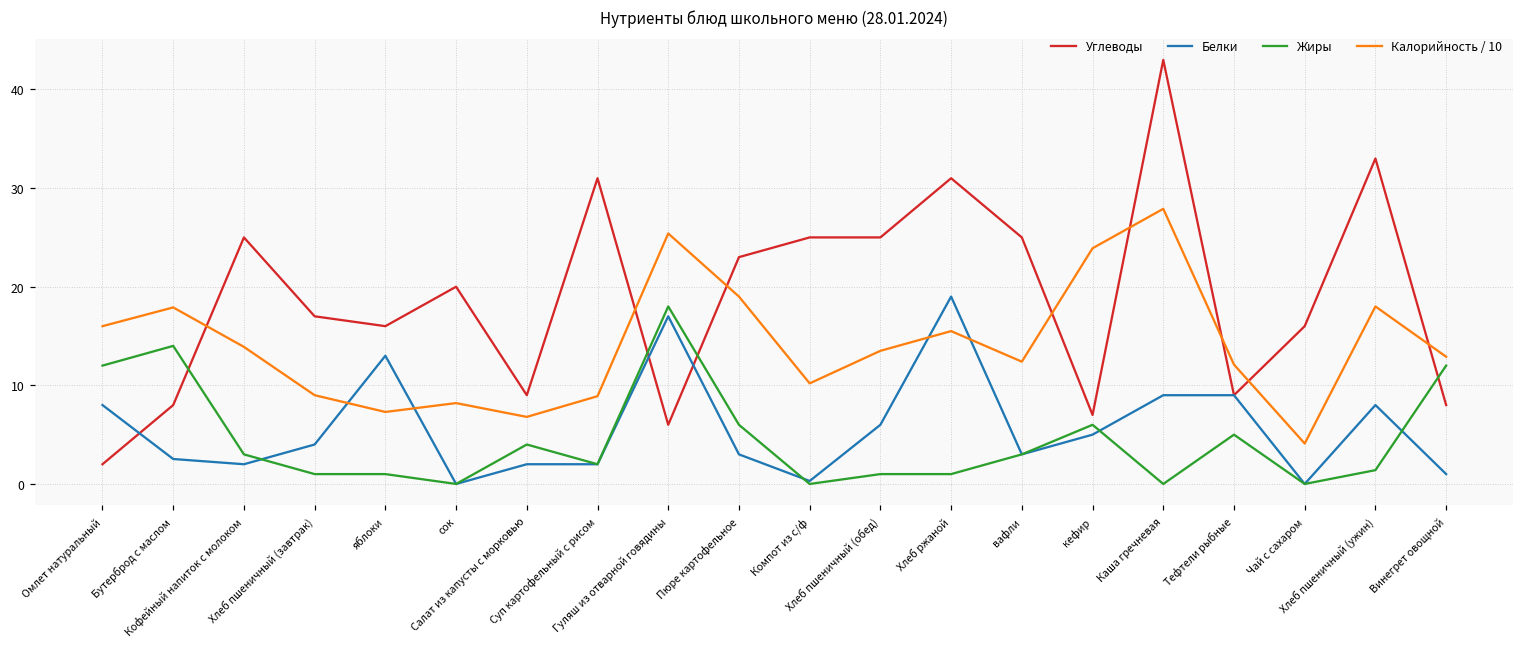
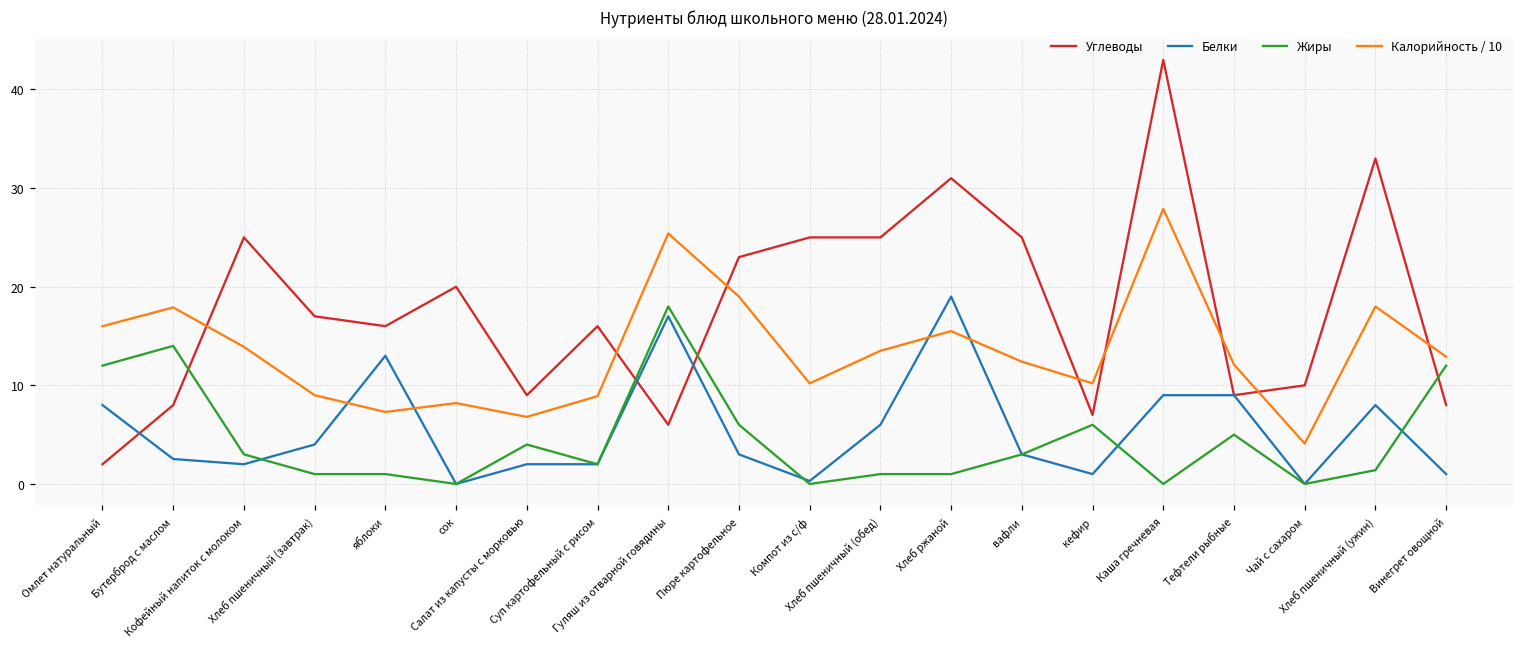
  {
    "Углеводы": {
      "Омлет натуральный": 2,
      "Бутерброд с маслом": 8,
      "Кофейный напиток с молоком": 25,
      "Хлеб пшеничный (завтрак)": 17,
      "яблоки": 16,
      "сок": 20,
      "Салат из капусты с морковью": 9,
-     "Суп картофельный с рисом": 31,
+     "Суп картофельный с рисом": 16,
      "Гуляш из отварной говядины": 6,
      "Пюре картофельное": 23,
      "Компот из с/ф": 25,
      "Хлеб пшеничный (обед)": 25,
      "Хлеб ржаной": 31,
      "вафли": 25,
      "кефир": 7,
      "Каша гречневая": 43,
-     "Чай с сахаром": 16,
+     "Чай с сахаром": 10,
      "Хлеб пшеничный (ужин)": 33,
      "Винегрет овощной": 8
    },
    "Белки": {
      "Омлет натуральный": 8,
      "Бутерброд с маслом": 3,
      "Кофейный напиток с молоком": 2,
      "Хлеб пшеничный (завтрак)": 4,
      "яблоки": 13,
      "Салат из капусты с морковью": 2,
      "Гуляш из отварной говядины": 17,
      "Пюре картофельное": 3,
      "Компот из с/ф": 0,
      "Хлеб пшеничный (обед)": 6,
      "Хлеб ржаной": 19,
-     "кефир": 5,
+     "кефир": 1,
      "Каша гречневая": 9,
      "Хлеб пшеничный (ужин)": 8,
      "Винегрет овощной": 1
    },
    "Жиры": {
      "Омлет натуральный": 12,
      "Бутерброд с маслом": 14,
      "Кофейный напиток с молоком": 3,
      "Хлеб пшеничный (завтрак)": 1,
      "яблоки": 1,
      "Салат из капусты с морковью": 4,
      "Гуляш из отварной говядины": 18,
      "Пюре картофельное": 6,
      "Компот из с/ф": 0,
      "Хлеб пшеничный (обед)": 1,
      "Хлеб ржаной": 1,
      "кефир": 6,
      "Каша гречневая": 0,
      "Тефтели рыбные": 5,
      "Хлеб пшеничный (ужин)": 1,
      "Винегрет овощной": 12
    },
    "Калорийность / 10": {
      "Омлет натуральный": 16,
      "Бутерброд с маслом": 18,
      "Кофейный напиток с молоком": 14,
      "Хлеб пшеничный (завтрак)": 9,
      "яблоки": 7,
      "сок": 8,
      "Салат из капусты с морковью": 7,
      "Суп картофельный с рисом": 9,
      "Гуляш из отварной говядины": 25,
      "Пюре картофельное": 19,
      "Компот из с/ф": 10,
      "Хлеб пшеничный (обед)": 14,
      "Хлеб ржаной": 16,
      "вафли": 12,
-     "кефир": 24,
+     "кефир": 10,
      "Каша гречневая": 28,
      "Тефтели рыбные": 12,
      "Чай с сахаром": 4,
      "Хлеб пшеничный (ужин)": 18,
      "Винегрет овощной": 13
    }
  }
